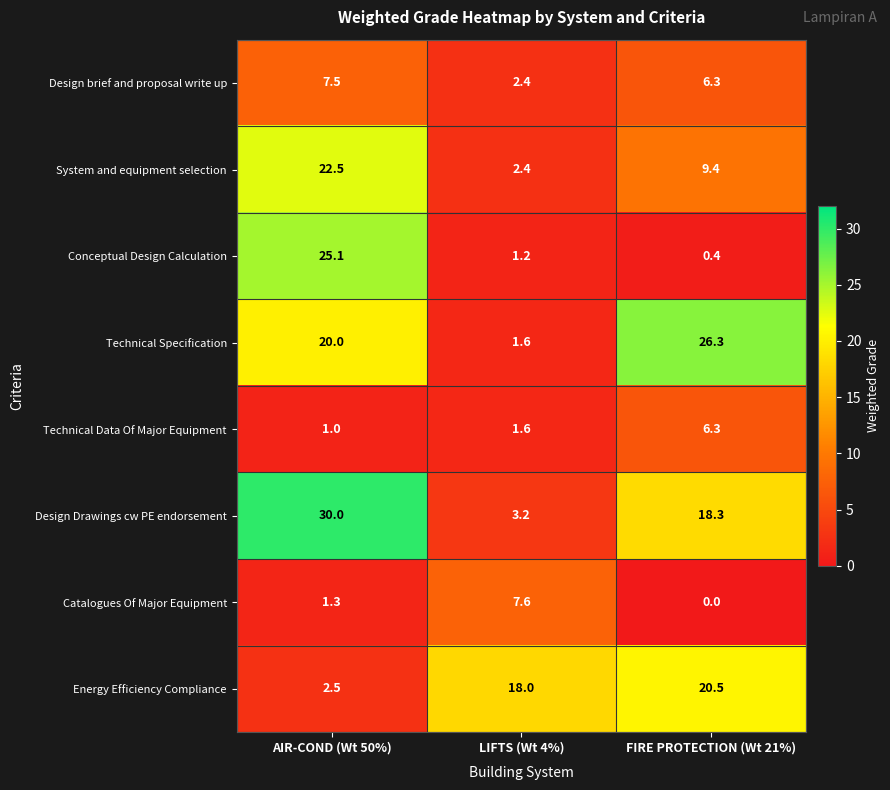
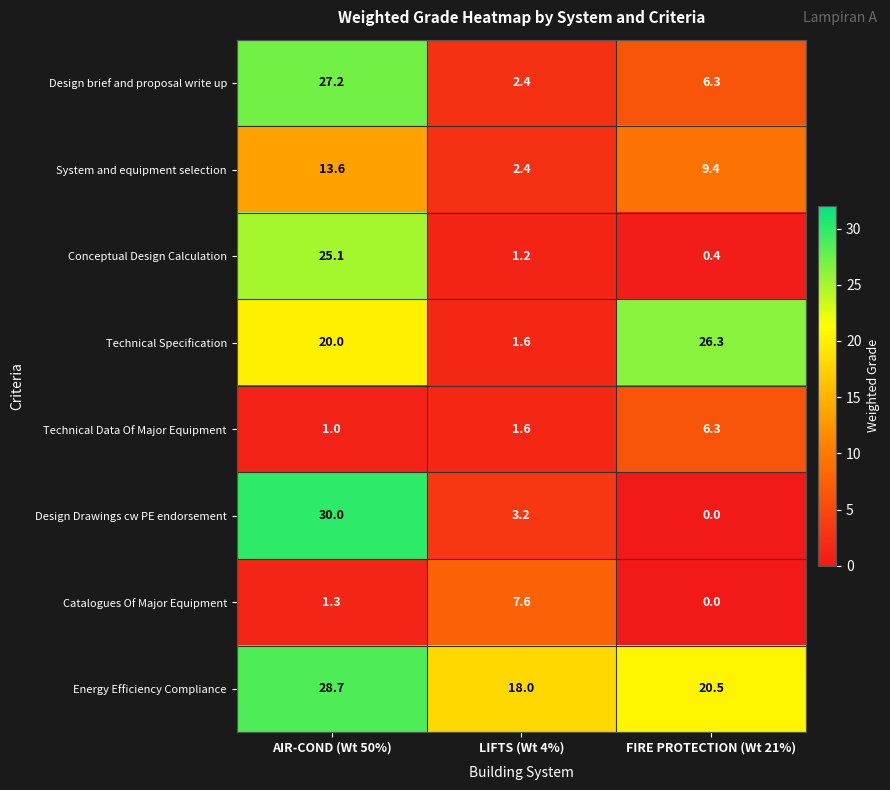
  {
    "Design brief and proposal write up": {
-     "AIR-COND (Wt 50%)": 7.5,
+     "AIR-COND (Wt 50%)": 27.2,
      "LIFTS (Wt 4%)": 2.4,
      "FIRE PROTECTION (Wt 21%)": 6.3
    },
    "System and equipment selection": {
-     "AIR-COND (Wt 50%)": 22.5,
+     "AIR-COND (Wt 50%)": 13.6,
      "LIFTS (Wt 4%)": 2.4,
      "FIRE PROTECTION (Wt 21%)": 9.4
    },
    "Conceptual Design Calculation": {
      "AIR-COND (Wt 50%)": 25.1,
      "LIFTS (Wt 4%)": 1.2,
      "FIRE PROTECTION (Wt 21%)": 0.4
    },
    "Technical Specification": {
      "AIR-COND (Wt 50%)": 20.0,
      "LIFTS (Wt 4%)": 1.6,
      "FIRE PROTECTION (Wt 21%)": 26.3
    },
    "Technical Data Of Major Equipment": {
      "AIR-COND (Wt 50%)": 1.0,
      "LIFTS (Wt 4%)": 1.6,
      "FIRE PROTECTION (Wt 21%)": 6.3
    },
    "Design Drawings cw PE endorsement": {
      "AIR-COND (Wt 50%)": 30.0,
      "LIFTS (Wt 4%)": 3.2,
-     "FIRE PROTECTION (Wt 21%)": 18.3
+     "FIRE PROTECTION (Wt 21%)": 0.0
    },
    "Catalogues Of Major Equipment": {
      "AIR-COND (Wt 50%)": 1.3,
      "LIFTS (Wt 4%)": 7.6,
      "FIRE PROTECTION (Wt 21%)": 0.0
    },
    "Energy Efficiency Compliance": {
-     "AIR-COND (Wt 50%)": 2.5,
+     "AIR-COND (Wt 50%)": 28.7,
      "LIFTS (Wt 4%)": 18.0,
      "FIRE PROTECTION (Wt 21%)": 20.5
    }
  }
